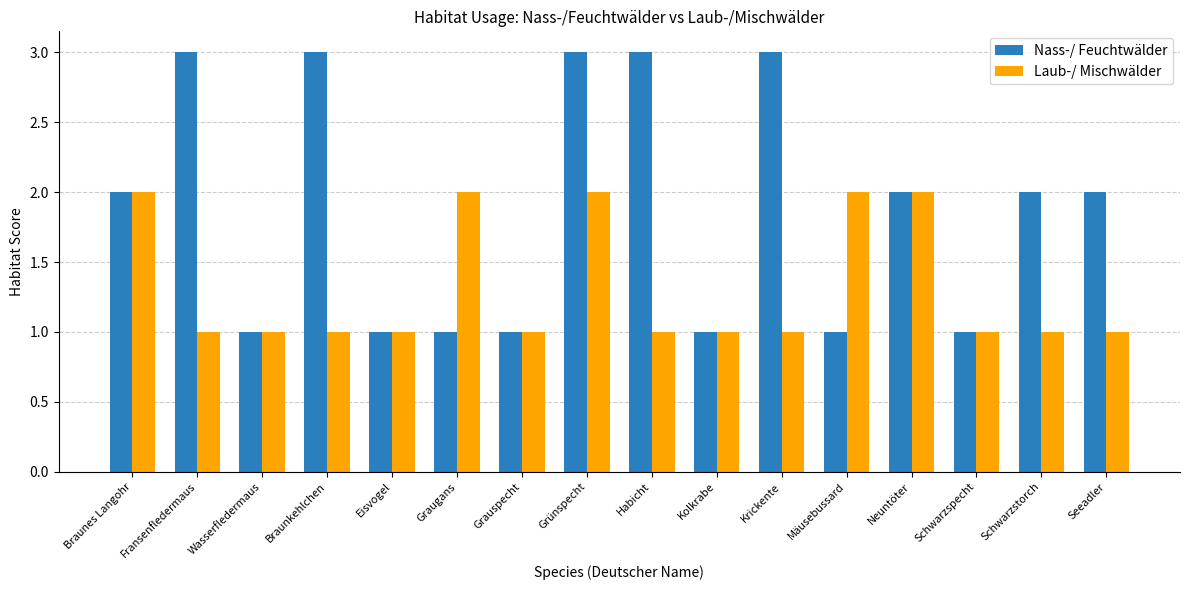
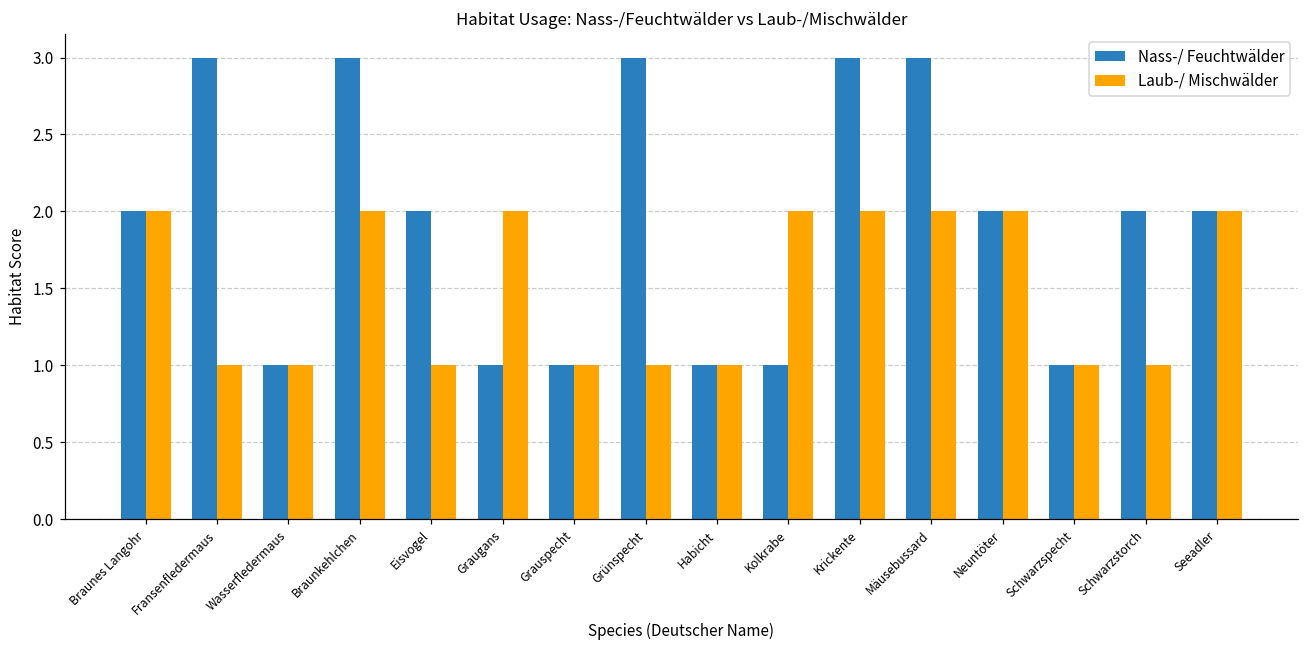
  {
    "Nass-/ Feuchtwälder": {
      "Braunes Langohr": 2,
      "Fransenfledermaus": 3,
      "Wasserfledermaus": 1,
      "Braunkehlchen": 3,
-     "Eisvogel": 1,
+     "Eisvogel": 2,
      "Graugans": 1,
      "Grauspecht": 1,
      "Grünspecht": 3,
-     "Habicht": 3,
+     "Habicht": 1,
      "Kolkrabe": 1,
      "Krickente": 3,
-     "Mäusebussard": 1,
+     "Mäusebussard": 3,
      "Neuntöter": 2,
      "Schwarzspecht": 1,
      "Schwarzstorch": 2,
      "Seeadler": 2
    },
    "Laub-/ Mischwälder": {
      "Braunes Langohr": 2,
      "Fransenfledermaus": 1,
      "Wasserfledermaus": 1,
-     "Braunkehlchen": 1,
+     "Braunkehlchen": 2,
      "Eisvogel": 1,
      "Graugans": 2,
      "Grauspecht": 1,
-     "Grünspecht": 2,
+     "Grünspecht": 1,
      "Habicht": 1,
-     "Kolkrabe": 1,
-     "Krickente": 1,
+     "Kolkrabe": 2,
+     "Krickente": 2,
      "Mäusebussard": 2,
      "Neuntöter": 2,
      "Schwarzspecht": 1,
      "Schwarzstorch": 1,
-     "Seeadler": 1
+     "Seeadler": 2
    }
  }
